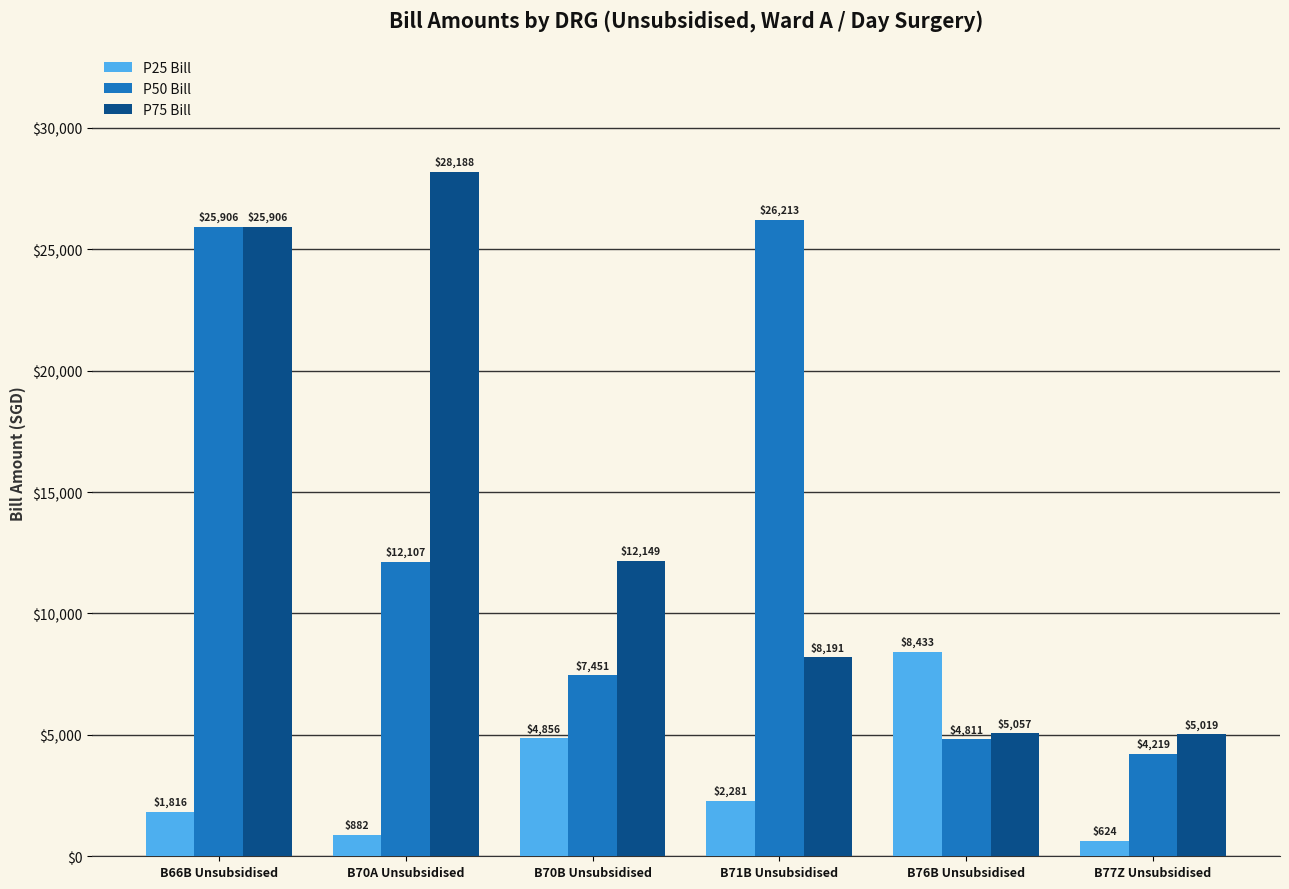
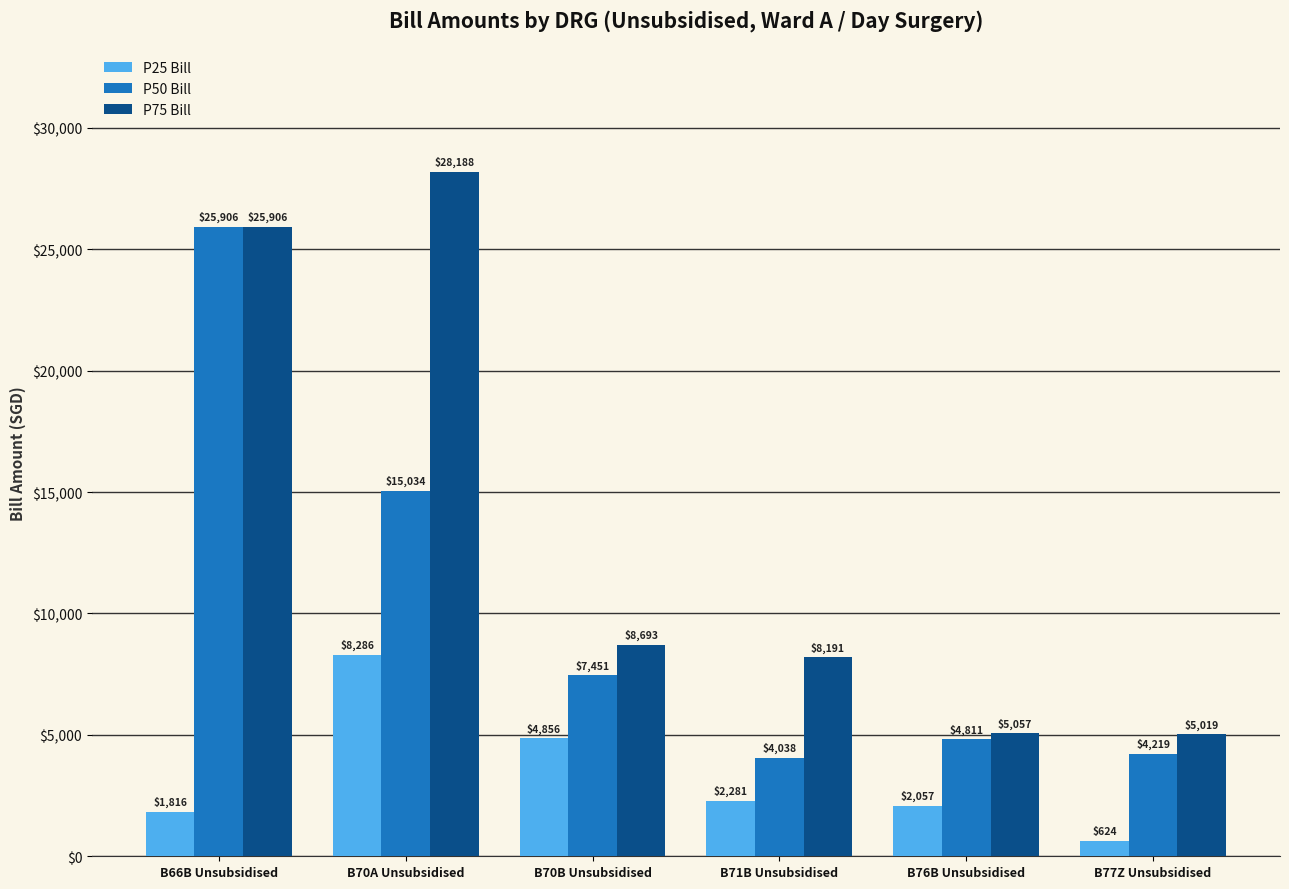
  {
    "P25 Bill": {
      "B66B Unsubsidised": "$1,816",
-     "B70A Unsubsidised": "$882",
+     "B70A Unsubsidised": "$8,286",
      "B70B Unsubsidised": "$4,856",
      "B71B Unsubsidised": "$2,281",
-     "B76B Unsubsidised": "$8,433",
+     "B76B Unsubsidised": "$2,057",
      "B77Z Unsubsidised": "$624"
    },
    "P50 Bill": {
      "B66B Unsubsidised": "$25,906",
-     "B70A Unsubsidised": "$12,107",
+     "B70A Unsubsidised": "$15,034",
      "B70B Unsubsidised": "$7,451",
-     "B71B Unsubsidised": "$26,213",
+     "B71B Unsubsidised": "$4,038",
      "B76B Unsubsidised": "$4,811",
      "B77Z Unsubsidised": "$4,219"
    },
    "P75 Bill": {
      "B66B Unsubsidised": "$25,906",
      "B70A Unsubsidised": "$28,188",
-     "B70B Unsubsidised": "$12,149",
+     "B70B Unsubsidised": "$8,693",
      "B71B Unsubsidised": "$8,191",
      "B76B Unsubsidised": "$5,057",
      "B77Z Unsubsidised": "$5,019"
    }
  }
